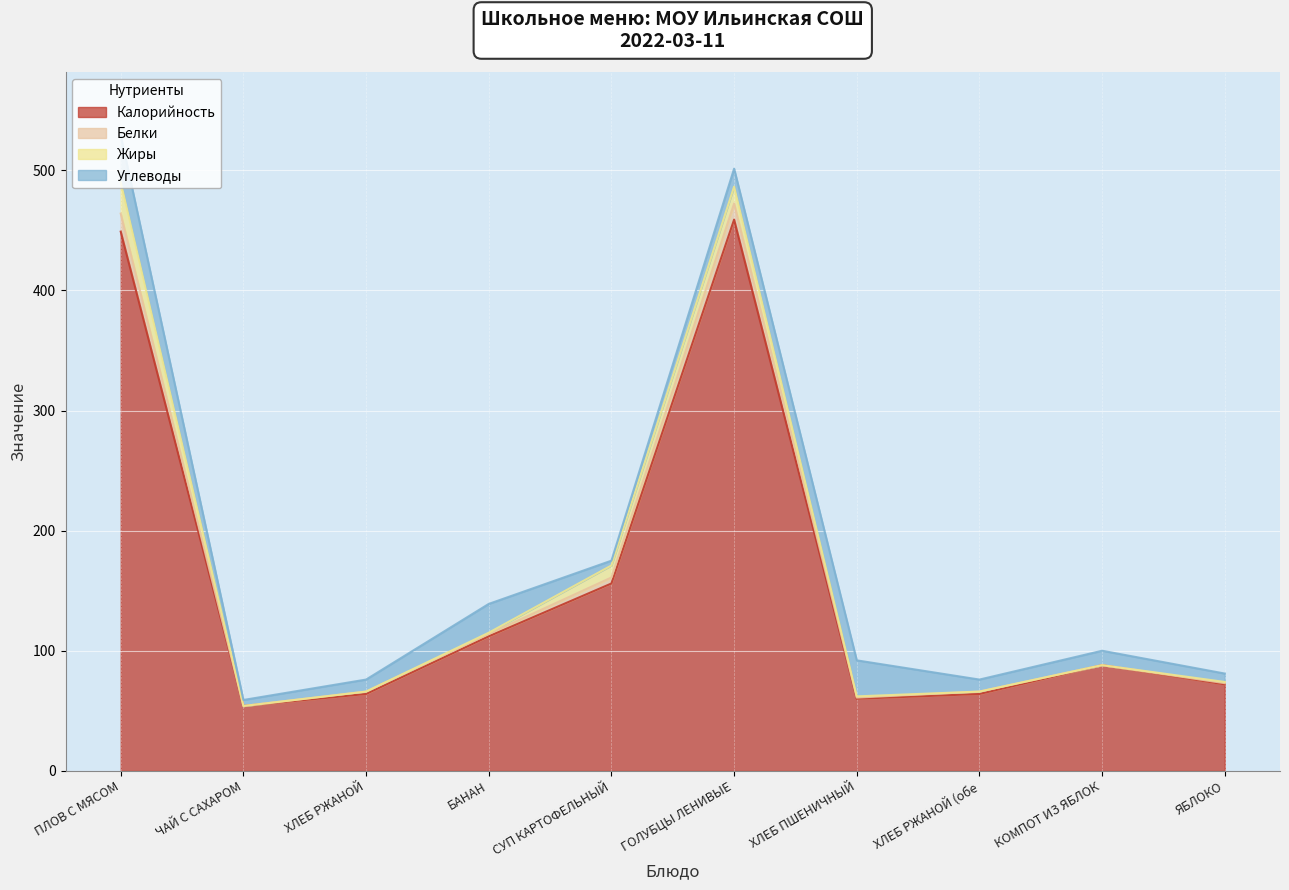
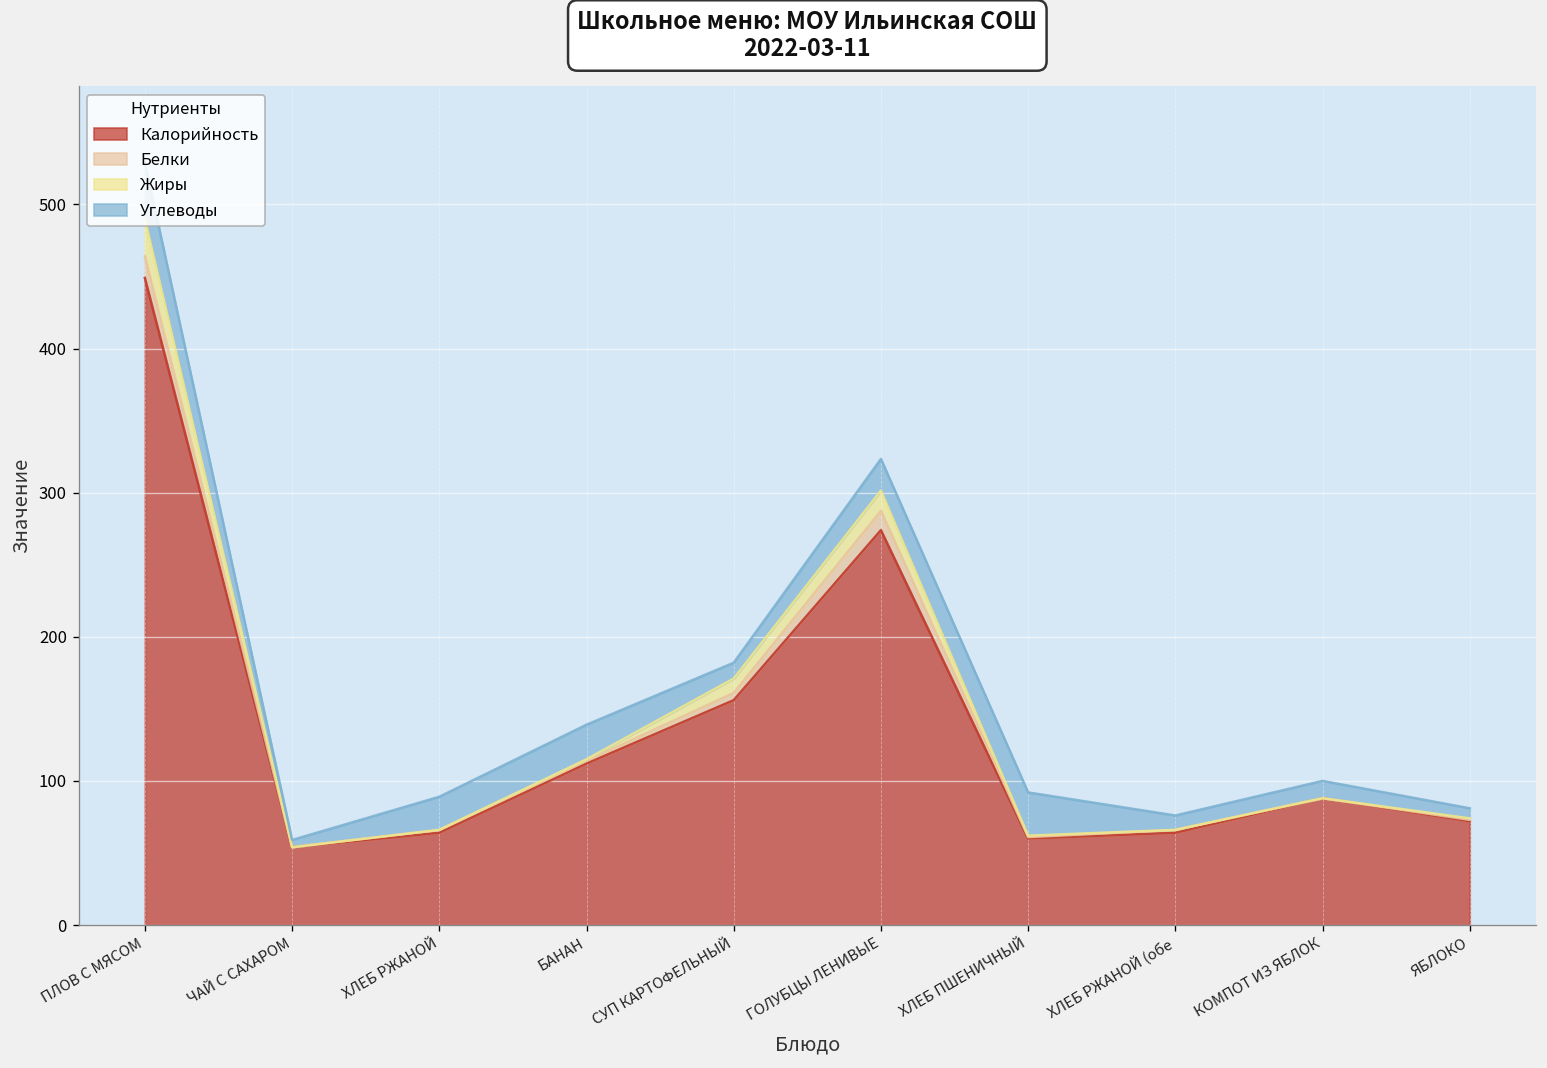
  {
    "Калорийность": {
      "ПЛОВ С МЯСОМ": 449,
      "СУП КАРТОФЕЛЬНЫЙ": 156,
-     "ГОЛУБЦЫ ЛЕНИВЫЕ": 459
+     "ГОЛУБЦЫ ЛЕНИВЫЕ": 274
    },
    "Углеводы": {
      "ЧАЙ С САХАРОМ": 5,
-     "ХЛЕБ РЖАНОЙ": 10,
+     "ХЛЕБ РЖАНОЙ": 23,
      "БАНАН": 24,
-     "СУП КАРТОФЕЛЬНЫЙ": 4,
-     "ГОЛУБЦЫ ЛЕНИВЫЕ": 15,
+     "СУП КАРТОФЕЛЬНЫЙ": 11,
+     "ГОЛУБЦЫ ЛЕНИВЫЕ": 22,
      "ХЛЕБ ПШЕНИЧНЫЙ": 30,
      "ХЛЕБ РЖАНОЙ (обе": 10,
      "КОМПОТ ИЗ ЯБЛОК": 12,
      "ЯБЛОКО": 7
    }
  }
